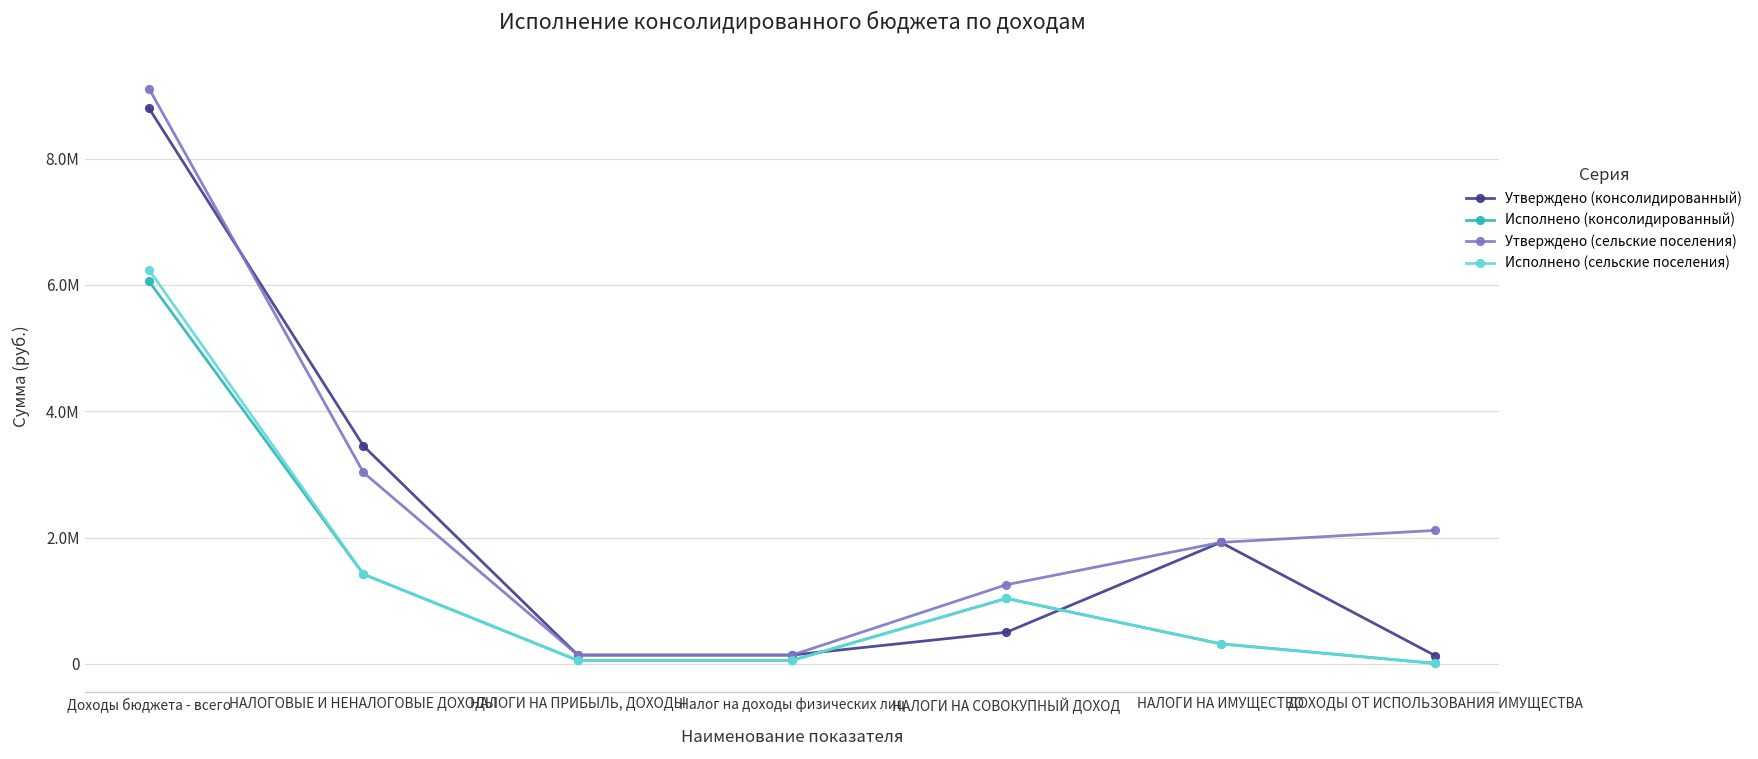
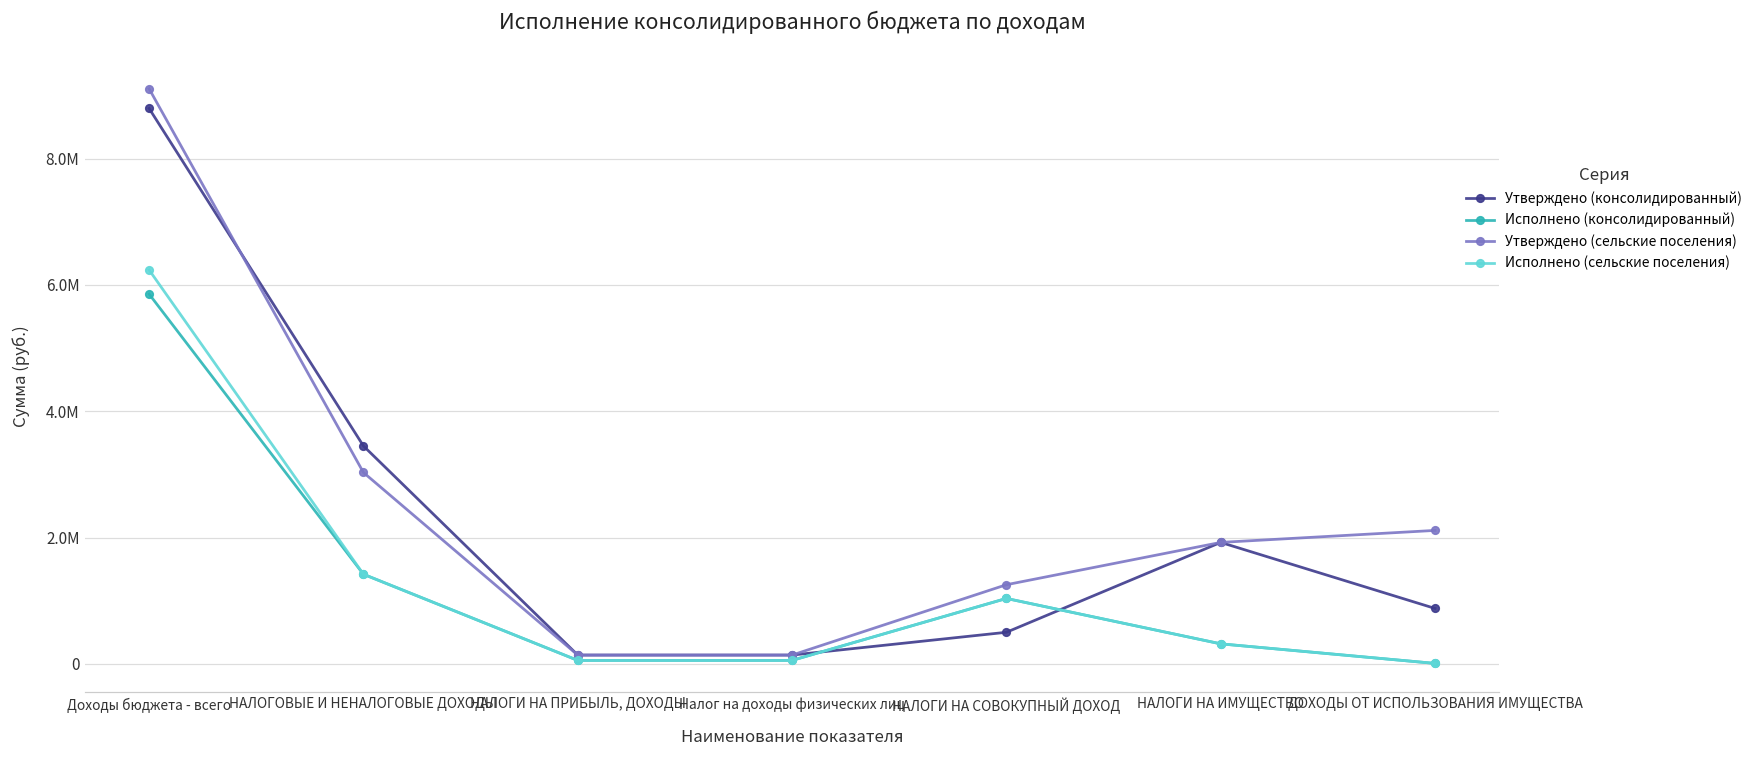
  {
    "Утверждено (консолидированный)": {
      "Доходы бюджета - всего": 8800000,
      "НАЛОГОВЫЕ И НЕНАЛОГОВЫЕ ДОХОДЫ": 3500000,
      "НАЛОГИ НА СОВОКУПНЫЙ ДОХОД": 500000,
-     "ДОХОДЫ ОТ ИСПОЛЬЗОВАНИЯ ИМУЩЕСТВА": 100000
+     "ДОХОДЫ ОТ ИСПОЛЬЗОВАНИЯ ИМУЩЕСТВА": 900000
    },
    "Исполнено (консолидированный)": {
-     "Доходы бюджета - всего": 6100000
+     "Доходы бюджета - всего": 5900000
    },
    "Утверждено (сельские поселения)": {
      "Доходы бюджета - всего": 9100000,
      "НАЛОГОВЫЕ И НЕНАЛОГОВЫЕ ДОХОДЫ": 3000000,
      "НАЛОГИ НА СОВОКУПНЫЙ ДОХОД": 1300000,
      "ДОХОДЫ ОТ ИСПОЛЬЗОВАНИЯ ИМУЩЕСТВА": 2100000
    },
    "Исполнено (сельские поселения)": {
      "Доходы бюджета - всего": 6200000
    }
  }
